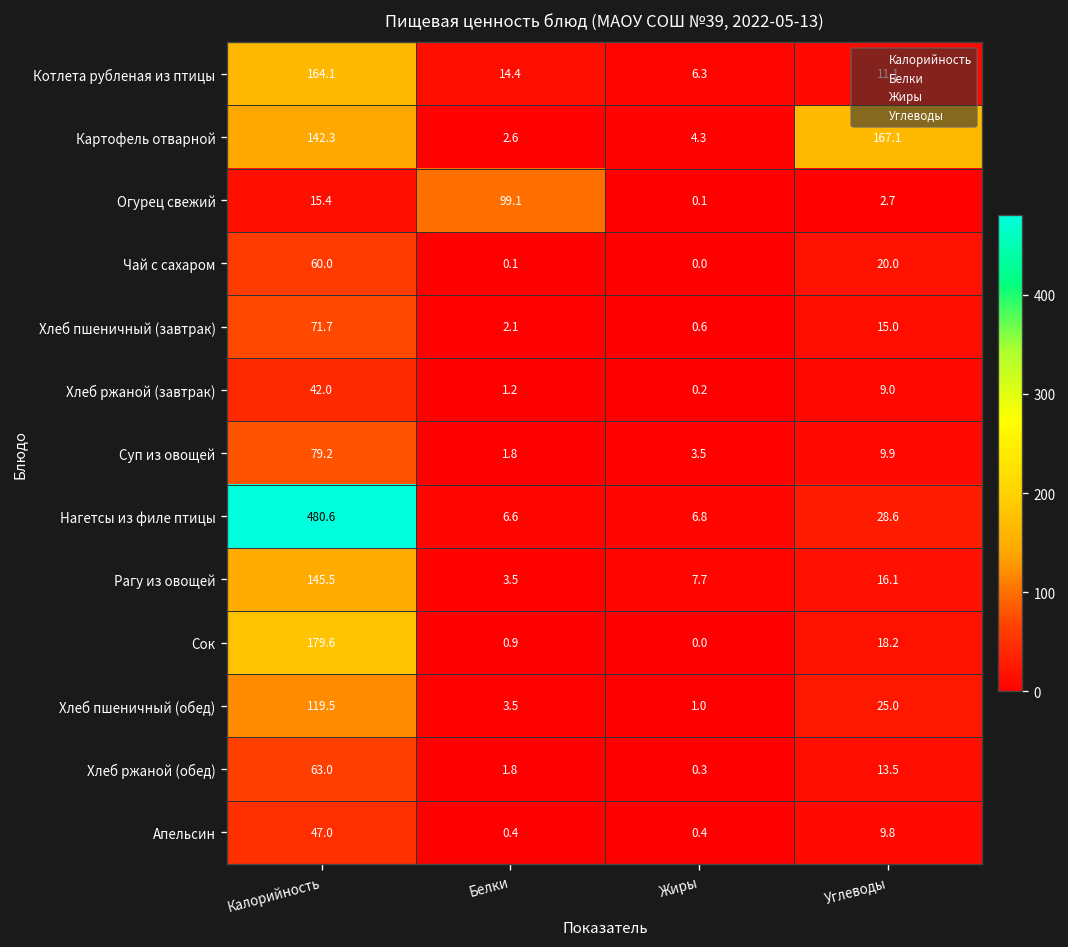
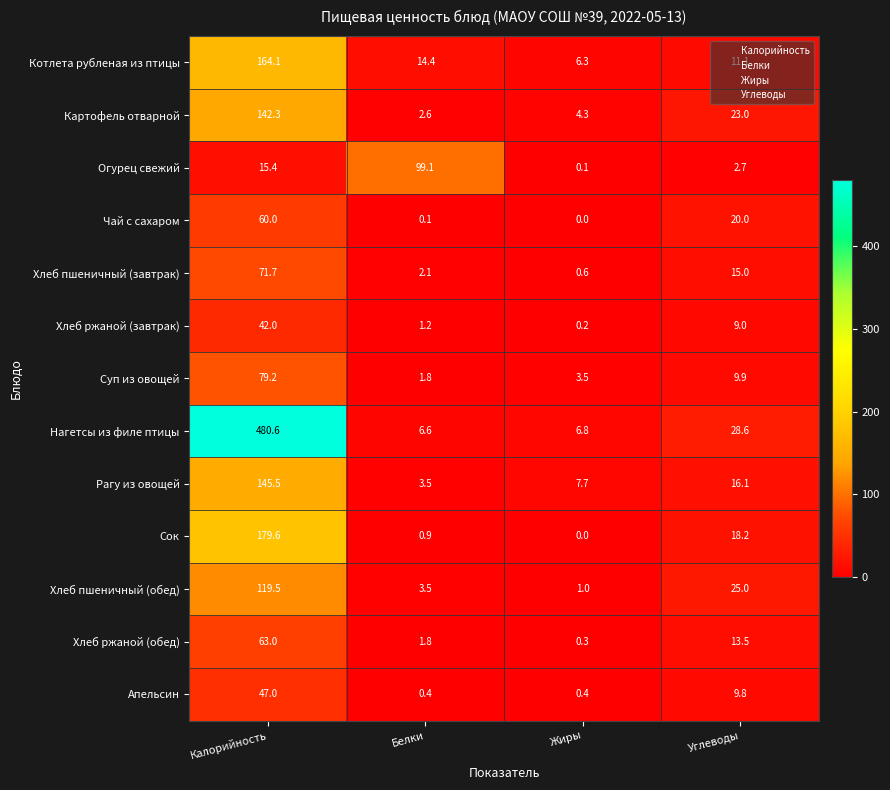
  {
    "Котлета рубленая из птицы": {
      "Калорийность": 164.1,
      "Белки": 14.4,
      "Жиры": 6.3
    },
    "Картофель отварной": {
      "Калорийность": 142.3,
      "Белки": 2.6,
      "Жиры": 4.3,
-     "Углеводы": 167.1
+     "Углеводы": 23.0
    },
    "Огурец свежий": {
      "Калорийность": 15.4,
      "Белки": 99.1,
      "Жиры": 0.1,
      "Углеводы": 2.7
    },
    "Чай с сахаром": {
      "Калорийность": 60.0,
      "Белки": 0.1,
      "Жиры": 0.0,
      "Углеводы": 20.0
    },
    "Хлеб пшеничный (завтрак)": {
      "Калорийность": 71.7,
      "Белки": 2.1,
      "Жиры": 0.6,
      "Углеводы": 15.0
    },
    "Хлеб ржаной (завтрак)": {
      "Калорийность": 42.0,
      "Белки": 1.2,
      "Жиры": 0.2,
      "Углеводы": 9.0
    },
    "Суп из овощей": {
      "Калорийность": 79.2,
      "Белки": 1.8,
      "Жиры": 3.5,
      "Углеводы": 9.9
    },
    "Нагетсы из филе птицы": {
      "Калорийность": 480.6,
      "Белки": 6.6,
      "Жиры": 6.8,
      "Углеводы": 28.6
    },
    "Рагу из овощей": {
      "Калорийность": 145.5,
      "Белки": 3.5,
      "Жиры": 7.7,
      "Углеводы": 16.1
    },
    "Сок": {
      "Калорийность": 179.6,
      "Белки": 0.9,
      "Жиры": 0.0,
      "Углеводы": 18.2
    },
    "Хлеб пшеничный (обед)": {
      "Калорийность": 119.5,
      "Белки": 3.5,
      "Жиры": 1.0,
      "Углеводы": 25.0
    },
    "Хлеб ржаной (обед)": {
      "Калорийность": 63.0,
      "Белки": 1.8,
      "Жиры": 0.3,
      "Углеводы": 13.5
    },
    "Апельсин": {
      "Калорийность": 47.0,
      "Белки": 0.4,
      "Жиры": 0.4,
      "Углеводы": 9.8
    }
  }
